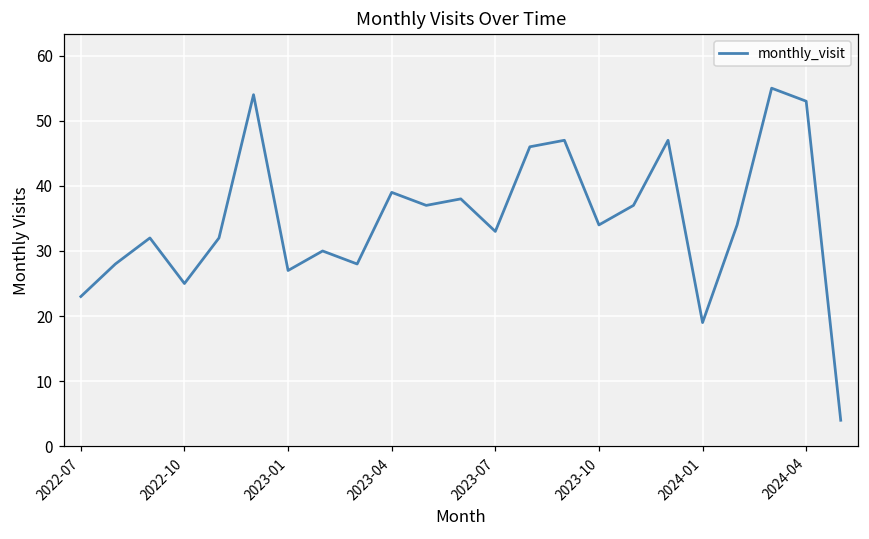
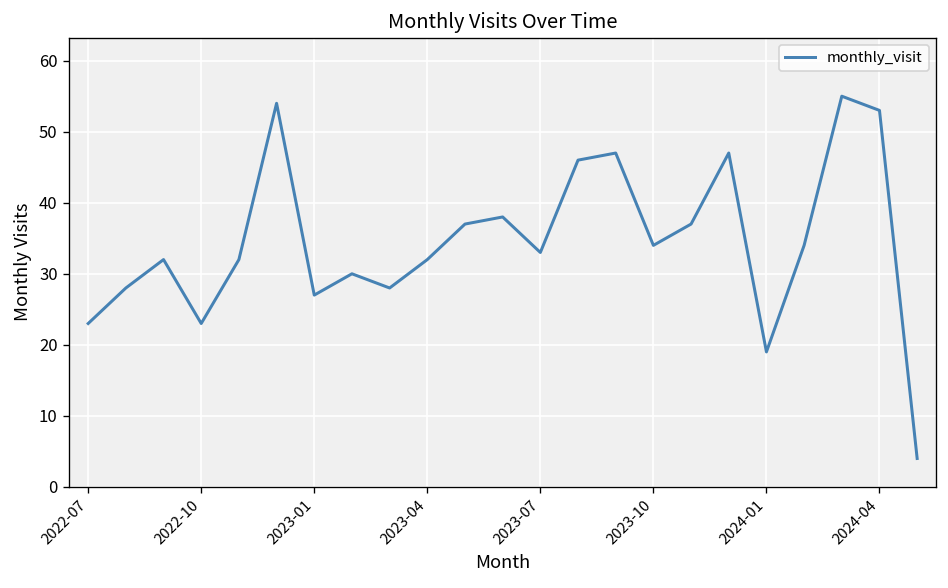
  {
    "2022-07": 23,
-   "2022-10": 25,
+   "2022-10": 23,
    "2023-01": 27,
-   "2023-04": 39,
+   "2023-04": 32,
    "2023-07": 33,
    "2023-10": 34,
    "2024-01": 19,
    "2024-04": 53
  }
